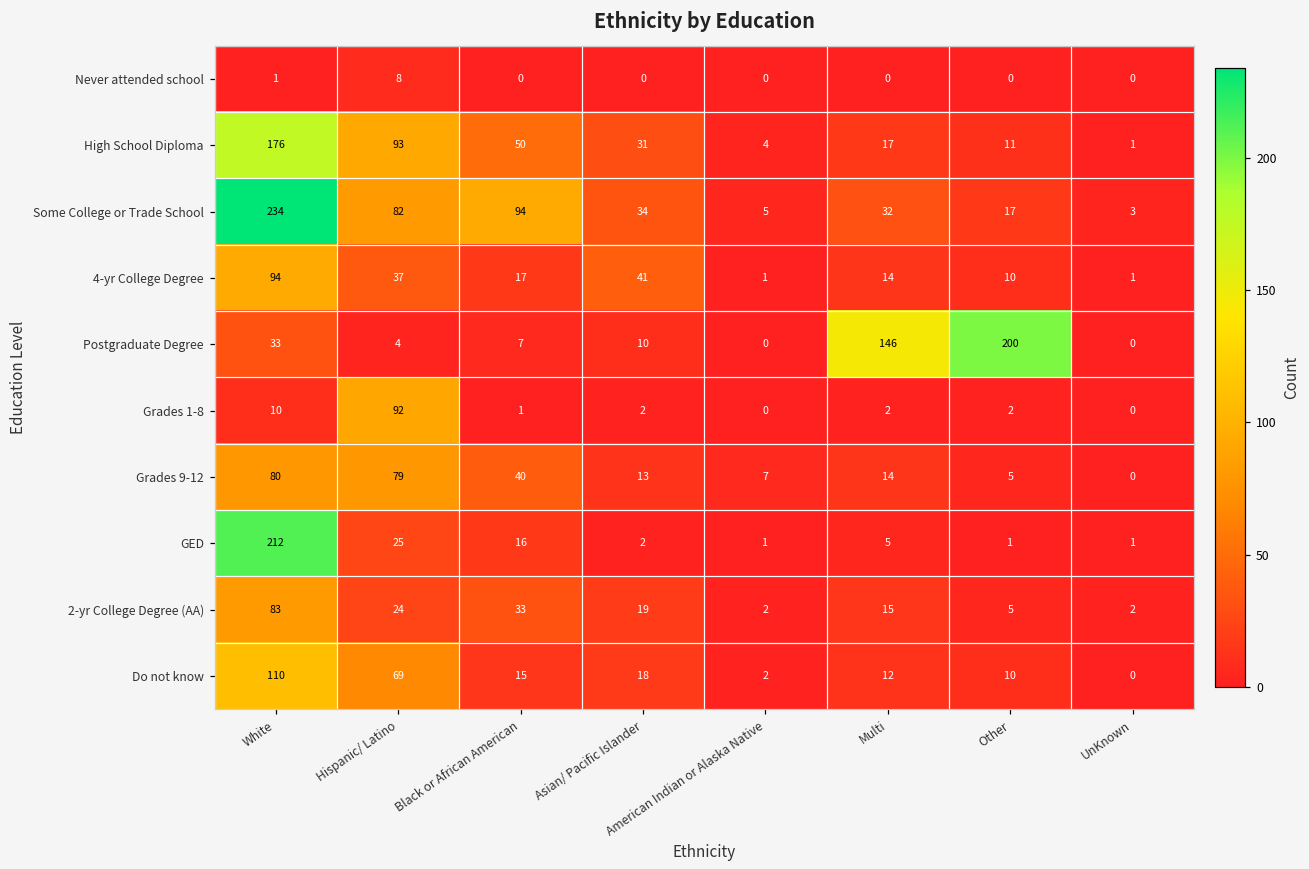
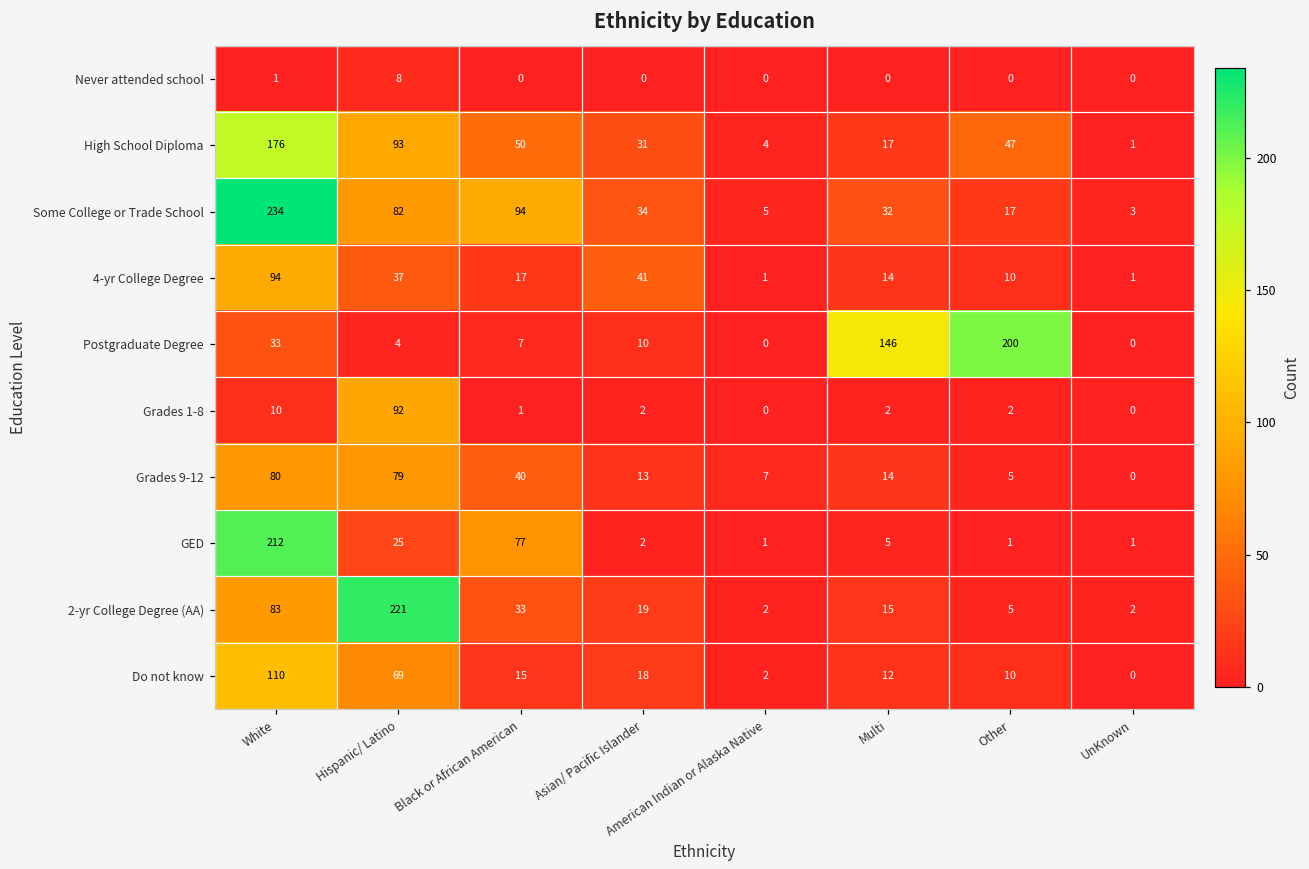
  {
    "Never attended school": {
      "White": 1,
      "Hispanic/ Latino": 8,
      "Black or African American": 0,
      "Asian/ Pacific Islander": 0,
      "American Indian or Alaska Native": 0,
      "Multi": 0,
      "Other": 0,
      "UnKnown": 0
    },
    "High School Diploma": {
      "White": 176,
      "Hispanic/ Latino": 93,
      "Black or African American": 50,
      "Asian/ Pacific Islander": 31,
      "American Indian or Alaska Native": 4,
      "Multi": 17,
-     "Other": 11,
+     "Other": 47,
      "UnKnown": 1
    },
    "Some College or Trade School": {
      "White": 234,
      "Hispanic/ Latino": 82,
      "Black or African American": 94,
      "Asian/ Pacific Islander": 34,
      "American Indian or Alaska Native": 5,
      "Multi": 32,
      "Other": 17,
      "UnKnown": 3
    },
    "4-yr College Degree": {
      "White": 94,
      "Hispanic/ Latino": 37,
      "Black or African American": 17,
      "Asian/ Pacific Islander": 41,
      "American Indian or Alaska Native": 1,
      "Multi": 14,
      "Other": 10,
      "UnKnown": 1
    },
    "Postgraduate Degree": {
      "White": 33,
      "Hispanic/ Latino": 4,
      "Black or African American": 7,
      "Asian/ Pacific Islander": 10,
      "American Indian or Alaska Native": 0,
      "Multi": 146,
      "Other": 200,
      "UnKnown": 0
    },
    "Grades 1-8": {
      "White": 10,
      "Hispanic/ Latino": 92,
      "Black or African American": 1,
      "Asian/ Pacific Islander": 2,
      "American Indian or Alaska Native": 0,
      "Multi": 2,
      "Other": 2,
      "UnKnown": 0
    },
    "Grades 9-12": {
      "White": 80,
      "Hispanic/ Latino": 79,
      "Black or African American": 40,
      "Asian/ Pacific Islander": 13,
      "American Indian or Alaska Native": 7,
      "Multi": 14,
      "Other": 5,
      "UnKnown": 0
    },
    "GED": {
      "White": 212,
      "Hispanic/ Latino": 25,
-     "Black or African American": 16,
+     "Black or African American": 77,
      "Asian/ Pacific Islander": 2,
      "American Indian or Alaska Native": 1,
      "Multi": 5,
      "Other": 1,
      "UnKnown": 1
    },
    "2-yr College Degree (AA)": {
      "White": 83,
-     "Hispanic/ Latino": 24,
+     "Hispanic/ Latino": 221,
      "Black or African American": 33,
      "Asian/ Pacific Islander": 19,
      "American Indian or Alaska Native": 2,
      "Multi": 15,
      "Other": 5,
      "UnKnown": 2
    },
    "Do not know": {
      "White": 110,
      "Hispanic/ Latino": 69,
      "Black or African American": 15,
      "Asian/ Pacific Islander": 18,
      "American Indian or Alaska Native": 2,
      "Multi": 12,
      "Other": 10,
      "UnKnown": 0
    }
  }
